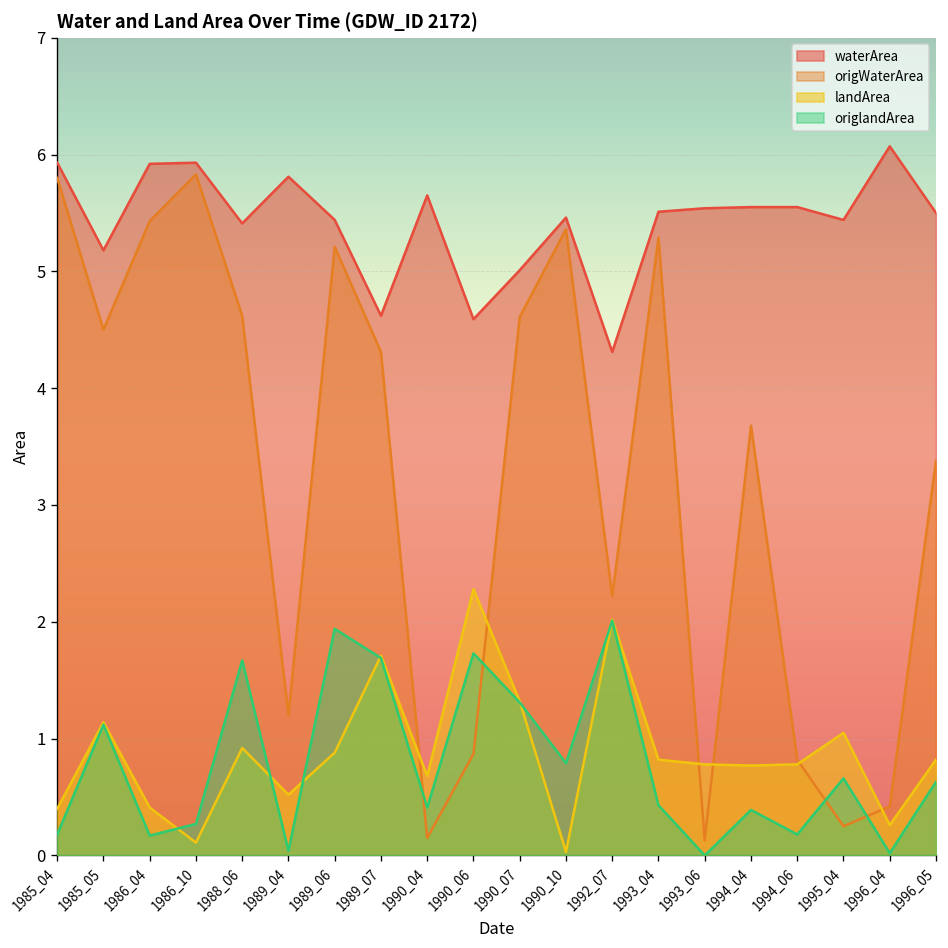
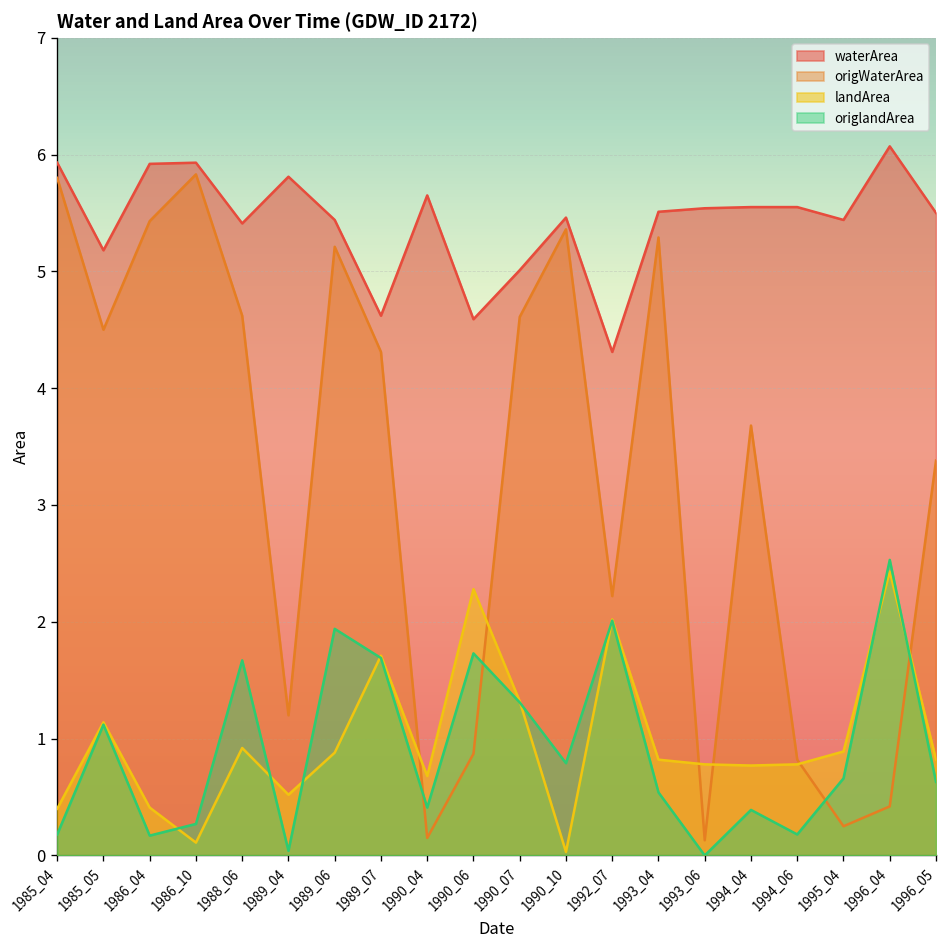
  {
    "landArea": {
      "1985_04": 0.4,
      "1986_04": 0.4,
      "1986_10": 0.1,
      "1988_06": 0.9,
      "1989_04": 0.5,
      "1989_06": 0.9,
      "1990_04": 0.7,
      "1990_06": 2.3,
      "1990_10": 0.0,
      "1993_04": 0.8,
      "1993_06": 0.8,
      "1994_04": 0.8,
      "1994_06": 0.8,
-     "1995_04": 1.1,
-     "1996_04": 0.3,
+     "1995_04": 0.9,
+     "1996_04": 2.4,
      "1996_05": 0.8
    },
    "origlandArea": {
      "1985_04": 0.2,
      "1986_04": 0.2,
      "1986_10": 0.3,
      "1988_06": 1.7,
      "1989_04": 0.0,
      "1989_06": 1.9,
      "1990_04": 0.4,
      "1990_06": 1.7,
      "1990_10": 0.8,
-     "1993_04": 0.4,
+     "1993_04": 0.5,
      "1993_06": 0.0,
      "1994_04": 0.4,
      "1994_06": 0.2,
      "1995_04": 0.7,
-     "1996_04": 0.0,
+     "1996_04": 2.5,
      "1996_05": 0.6
    }
  }
